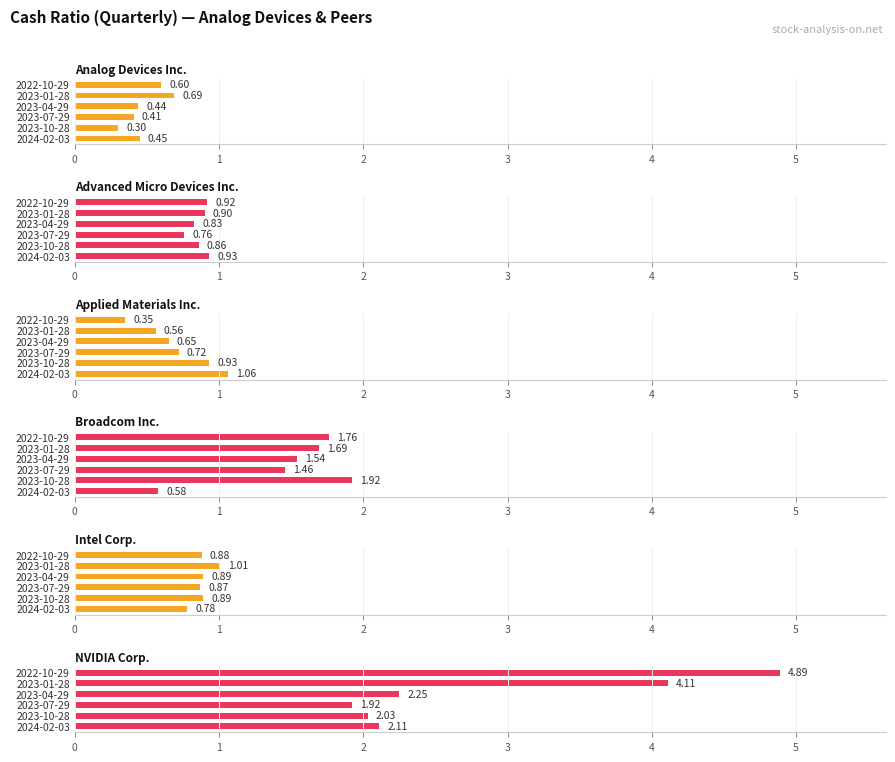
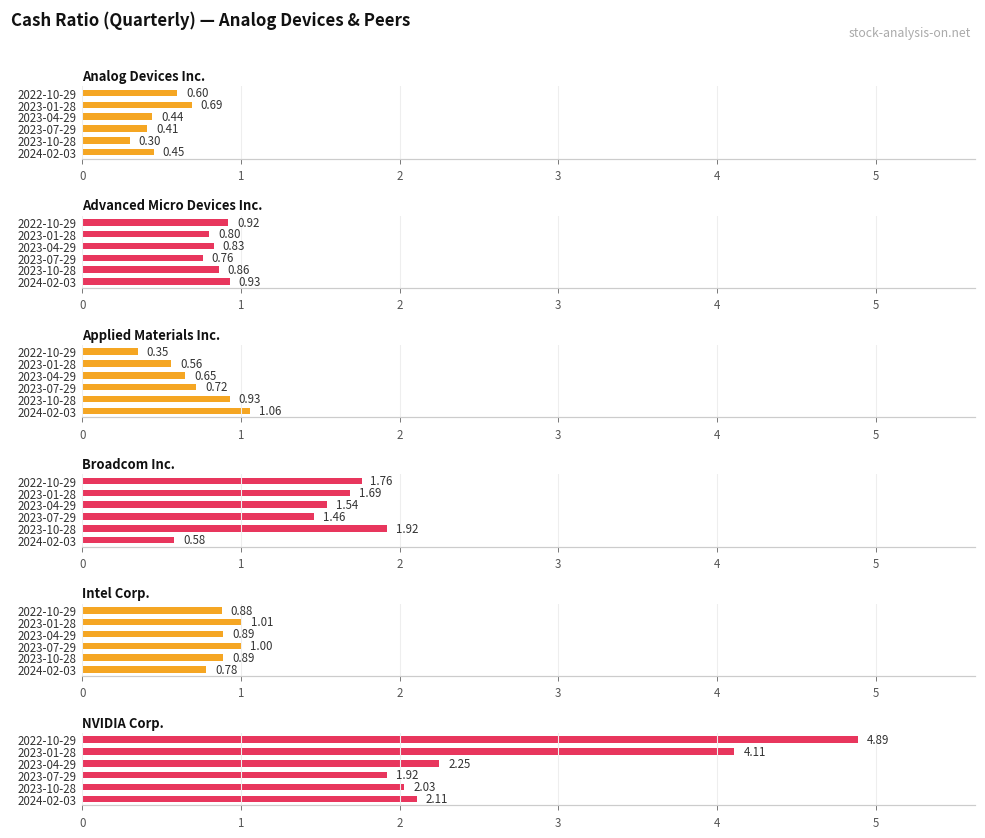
  {
    "Analog Devices Inc.": {
      "2022-10-29": 0.60,
      "2023-01-28": 0.69,
      "2023-04-29": 0.44,
      "2023-07-29": 0.41,
      "2023-10-28": 0.30,
      "2024-02-03": 0.45
    },
    "Advanced Micro Devices Inc.": {
      "2022-10-29": 0.92,
-     "2023-01-28": 0.90,
+     "2023-01-28": 0.80,
      "2023-04-29": 0.83,
      "2023-07-29": 0.76,
      "2023-10-28": 0.86,
      "2024-02-03": 0.93
    },
    "Applied Materials Inc.": {
      "2022-10-29": 0.35,
      "2023-01-28": 0.56,
      "2023-04-29": 0.65,
      "2023-07-29": 0.72,
      "2023-10-28": 0.93,
      "2024-02-03": 1.06
    },
    "Broadcom Inc.": {
      "2022-10-29": 1.76,
      "2023-01-28": 1.69,
      "2023-04-29": 1.54,
      "2023-07-29": 1.46,
      "2023-10-28": 1.92,
      "2024-02-03": 0.58
    },
    "Intel Corp.": {
      "2022-10-29": 0.88,
      "2023-01-28": 1.01,
      "2023-04-29": 0.89,
-     "2023-07-29": 0.87,
+     "2023-07-29": 1.00,
      "2023-10-28": 0.89,
      "2024-02-03": 0.78
    },
    "NVIDIA Corp.": {
      "2022-10-29": 4.89,
      "2023-01-28": 4.11,
      "2023-04-29": 2.25,
      "2023-07-29": 1.92,
      "2023-10-28": 2.03,
      "2024-02-03": 2.11
    }
  }
